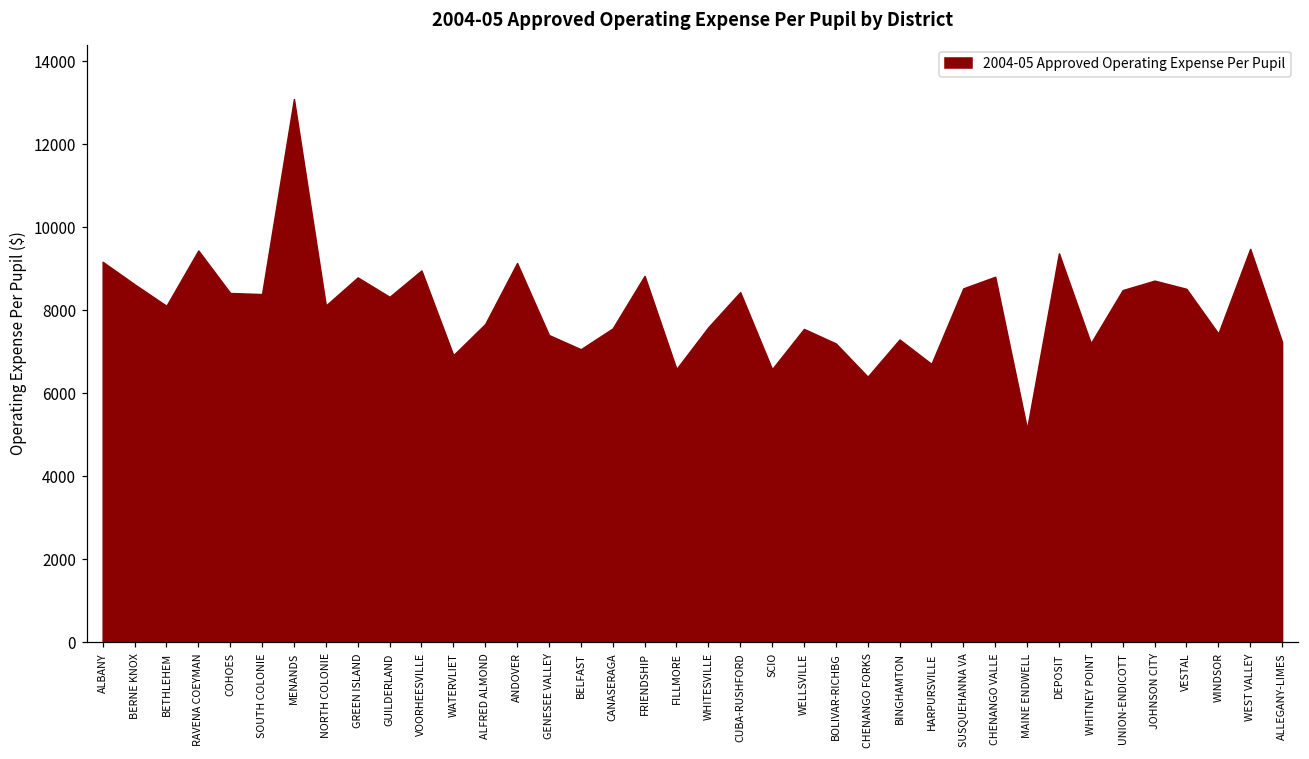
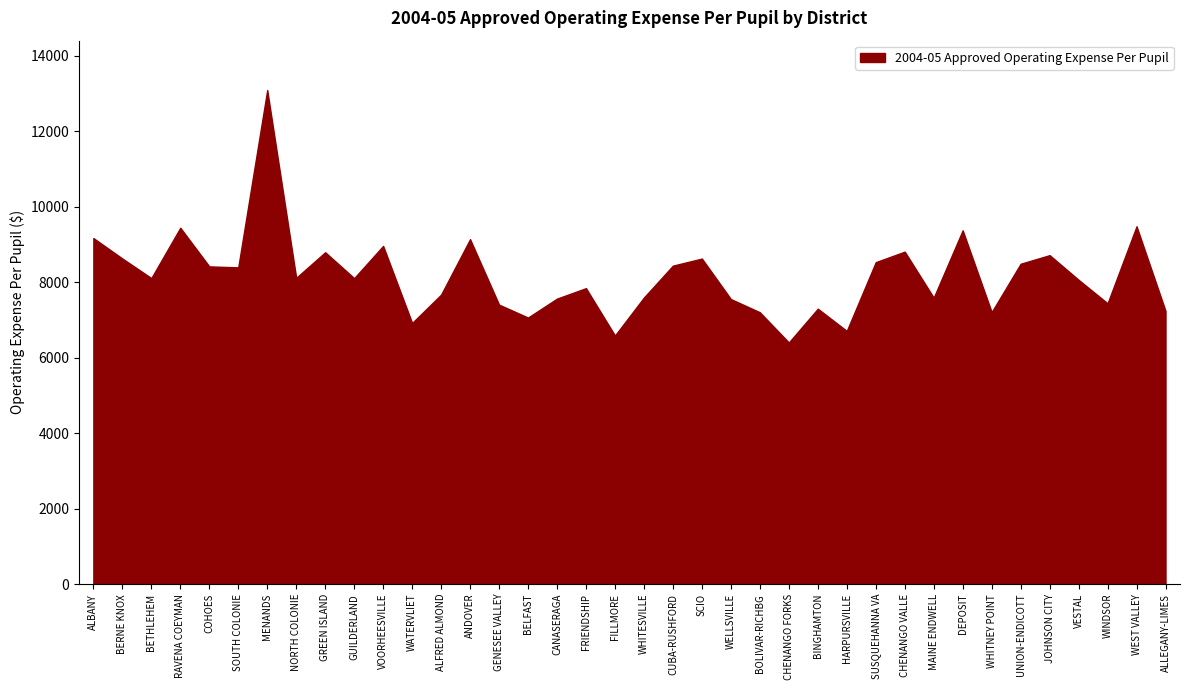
  {
    "ALBANY": 9200,
    "BERNE KNOX": 8600,
    "BETHLEHEM": 8100,
    "RAVENA COEYMAN": 9400,
    "COHOES": 8400,
    "SOUTH COLONIE": 8400,
    "MENANDS": 13100,
    "NORTH COLONIE": 8100,
    "GREEN ISLAND": 8800,
-   "GUILDERLAND": 8300,
+   "GUILDERLAND": 8100,
    "VOORHEESVILLE": 9000,
    "WATERVLIET": 6900,
    "ALFRED ALMOND": 7700,
    "ANDOVER": 9100,
    "GENESEE VALLEY": 7400,
    "BELFAST": 7100,
    "CANASERAGA": 7600,
-   "FRIENDSHIP": 8800,
+   "FRIENDSHIP": 7800,
    "FILLMORE": 6600,
    "WHITESVILLE": 7600,
    "CUBA-RUSHFORD": 8400,
-   "SCIO": 6600,
+   "SCIO": 8600,
    "WELLSVILLE": 7600,
    "BOLIVAR-RICHBG": 7200,
    "CHENANGO FORKS": 6400,
    "BINGHAMTON": 7300,
    "HARPURSVILLE": 6700,
    "SUSQUEHANNA VA": 8500,
    "CHENANGO VALLE": 8800,
-   "MAINE ENDWELL": 5100,
+   "MAINE ENDWELL": 7600,
    "DEPOSIT": 9400,
    "WHITNEY POINT": 7200,
    "UNION-ENDICOTT": 8500,
    "JOHNSON CITY": 8700,
-   "VESTAL": 8500,
+   "VESTAL": 8100,
    "WINDSOR": 7400,
    "WEST VALLEY": 9500,
    "ALLEGANY-LIMES": 7200
  }
